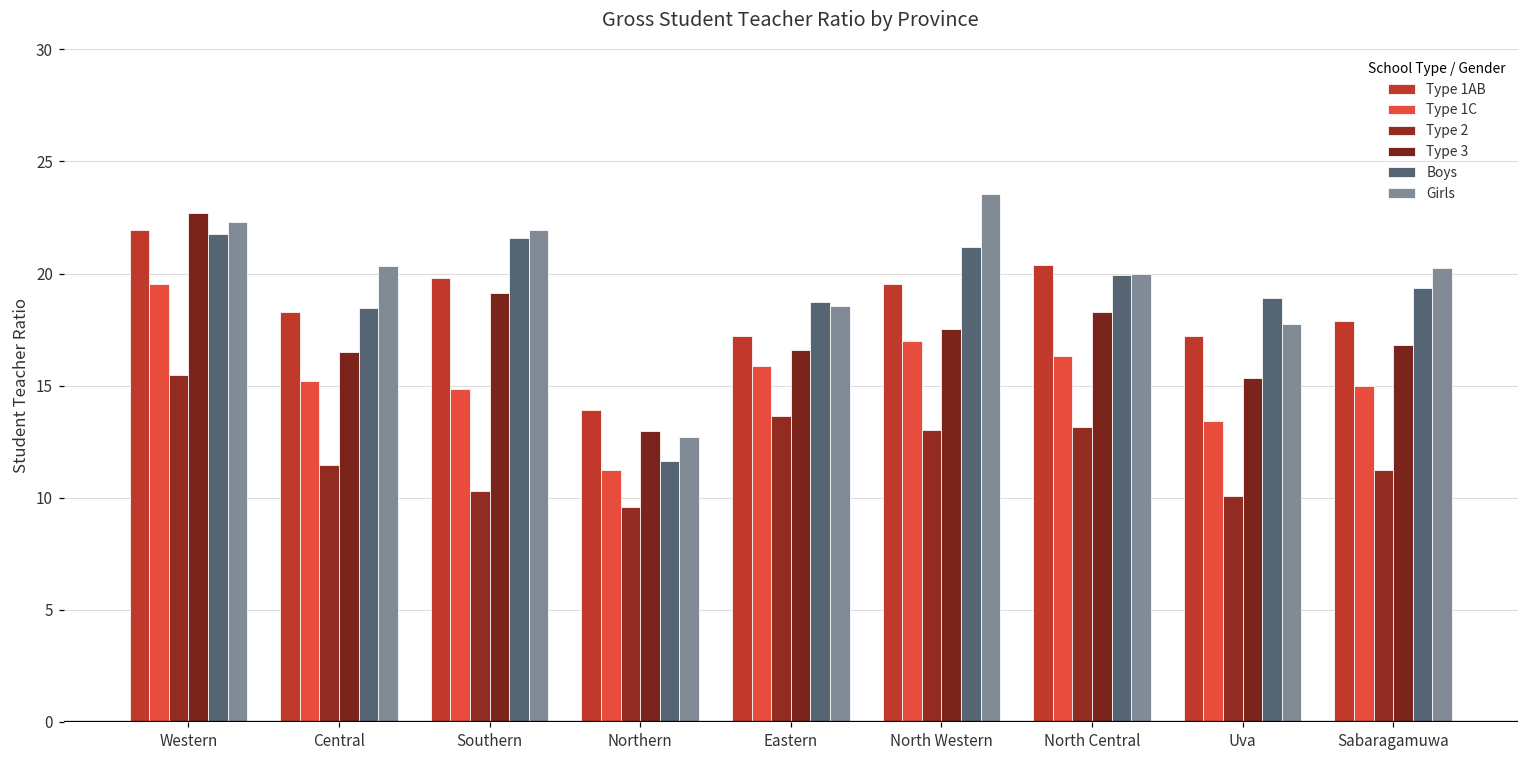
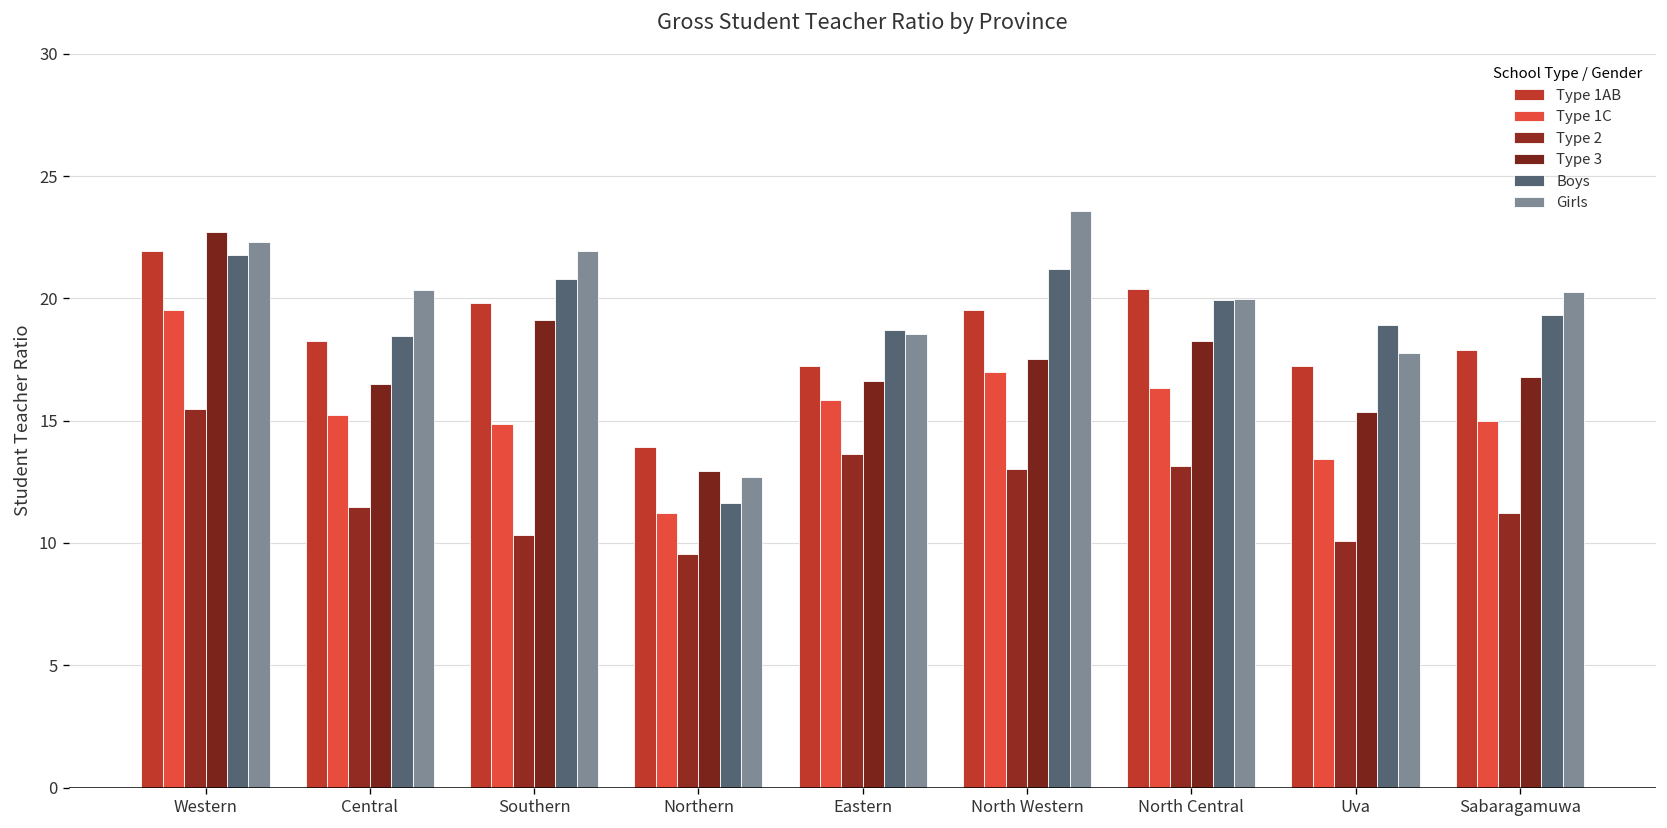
  {
    "Boys": {
      "Western": 21.8,
      "Central": 18.5,
-     "Southern": 21.6,
+     "Southern": 20.8,
      "Northern": 11.6,
      "Eastern": 18.7,
      "North Western": 21.2,
      "North Central": 19.9,
      "Uva": 18.9,
      "Sabaragamuwa": 19.3
    },
    "Girls": {
      "Western": 22.3,
      "Central": 20.3,
      "Southern": 21.9,
      "Northern": 12.7,
      "Eastern": 18.6,
      "North Western": 23.6,
      "North Central": 20.0,
      "Uva": 17.8,
      "Sabaragamuwa": 20.2
    }
  }
